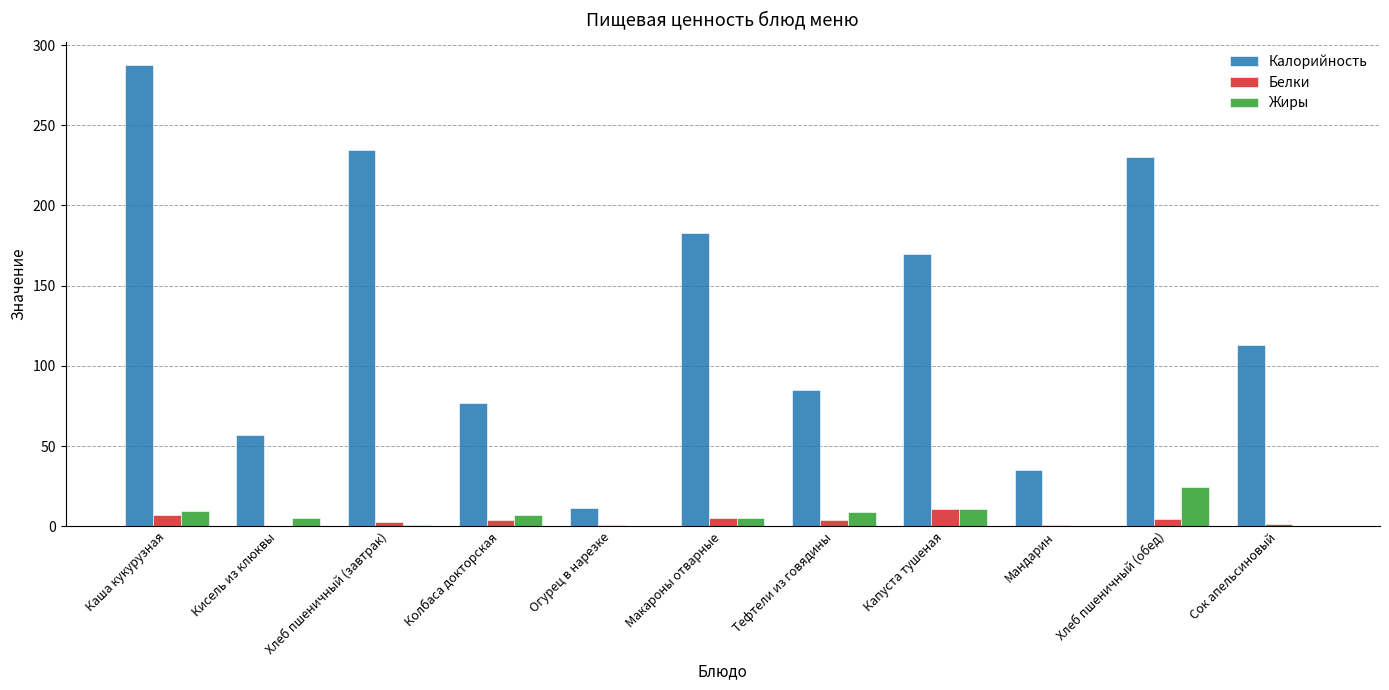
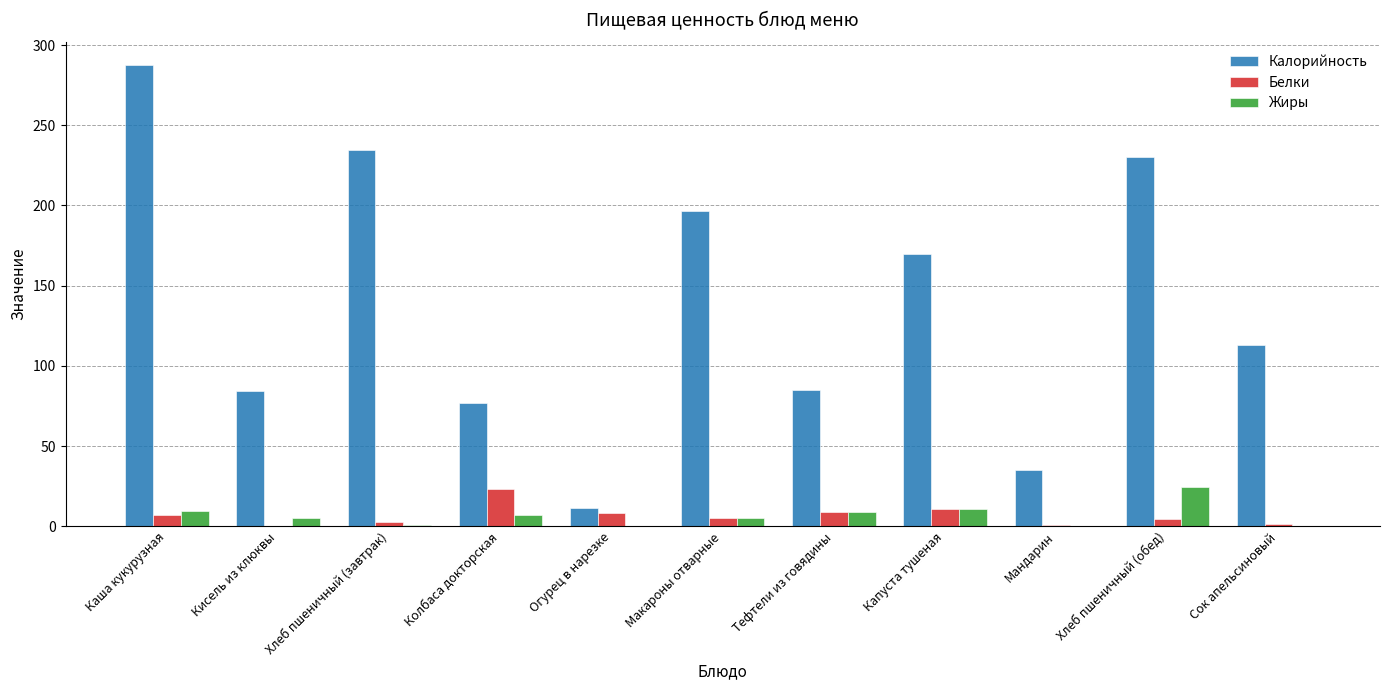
  {
    "Калорийность": {
      "Каша кукурузная": 288,
-     "Кисель из клюквы": 57,
+     "Кисель из клюквы": 84,
      "Хлеб пшеничный (завтрак)": 234,
      "Колбаса докторская": 77,
      "Огурец в нарезке": 11,
-     "Макароны отварные": 183,
+     "Макароны отварные": 197,
      "Тефтели из говядины": 85,
      "Капуста тушеная": 170,
      "Мандарин": 35,
      "Хлеб пшеничный (обед)": 230,
      "Сок апельсиновый": 113
    },
    "Белки": {
      "Каша кукурузная": 7,
      "Хлеб пшеничный (завтрак)": 3,
-     "Колбаса докторская": 4,
-     "Огурец в нарезке": 1,
+     "Колбаса докторская": 23,
+     "Огурец в нарезке": 8,
      "Макароны отварные": 5,
-     "Тефтели из говядины": 4,
+     "Тефтели из говядины": 9,
      "Капуста тушеная": 11,
      "Хлеб пшеничный (обед)": 5
    },
    "Жиры": {
      "Каша кукурузная": 9,
      "Кисель из клюквы": 5,
      "Колбаса докторская": 7,
      "Макароны отварные": 5,
      "Тефтели из говядины": 9,
      "Капуста тушеная": 11,
      "Хлеб пшеничный (обед)": 25
    }
  }
